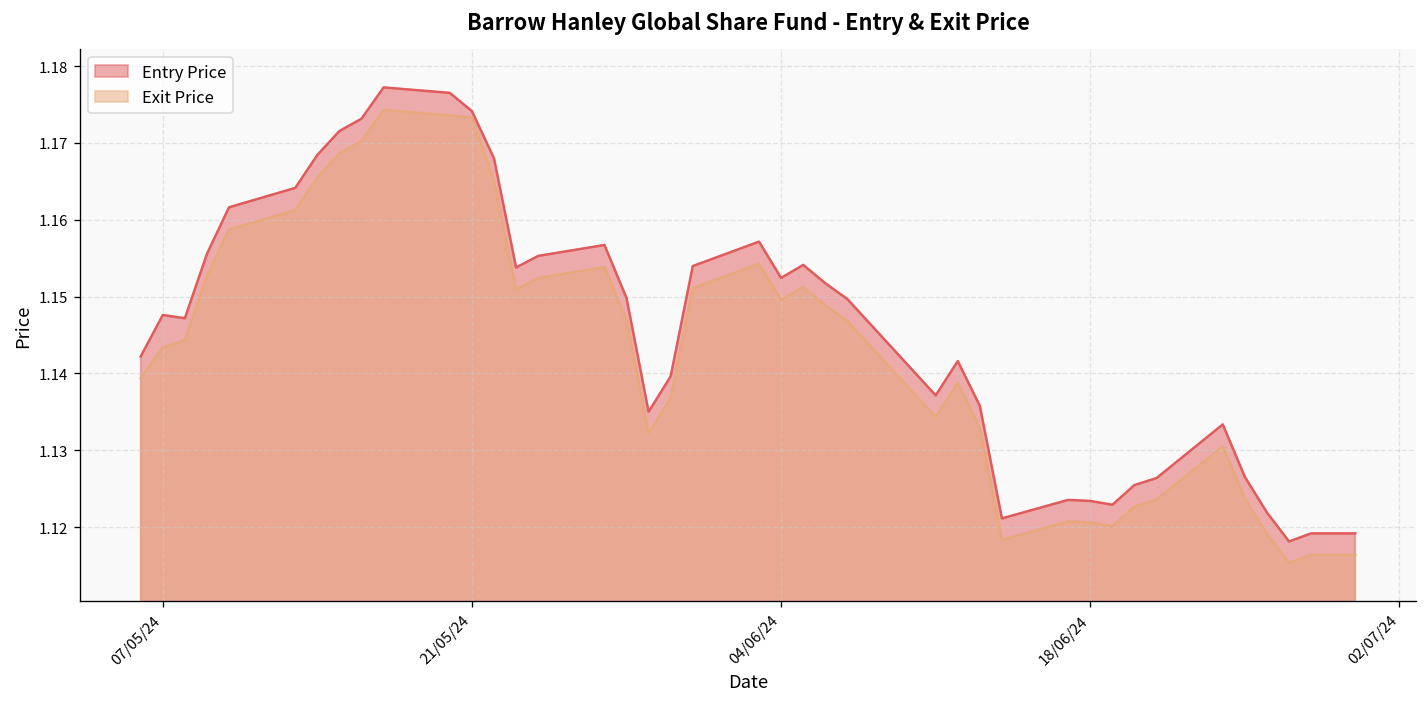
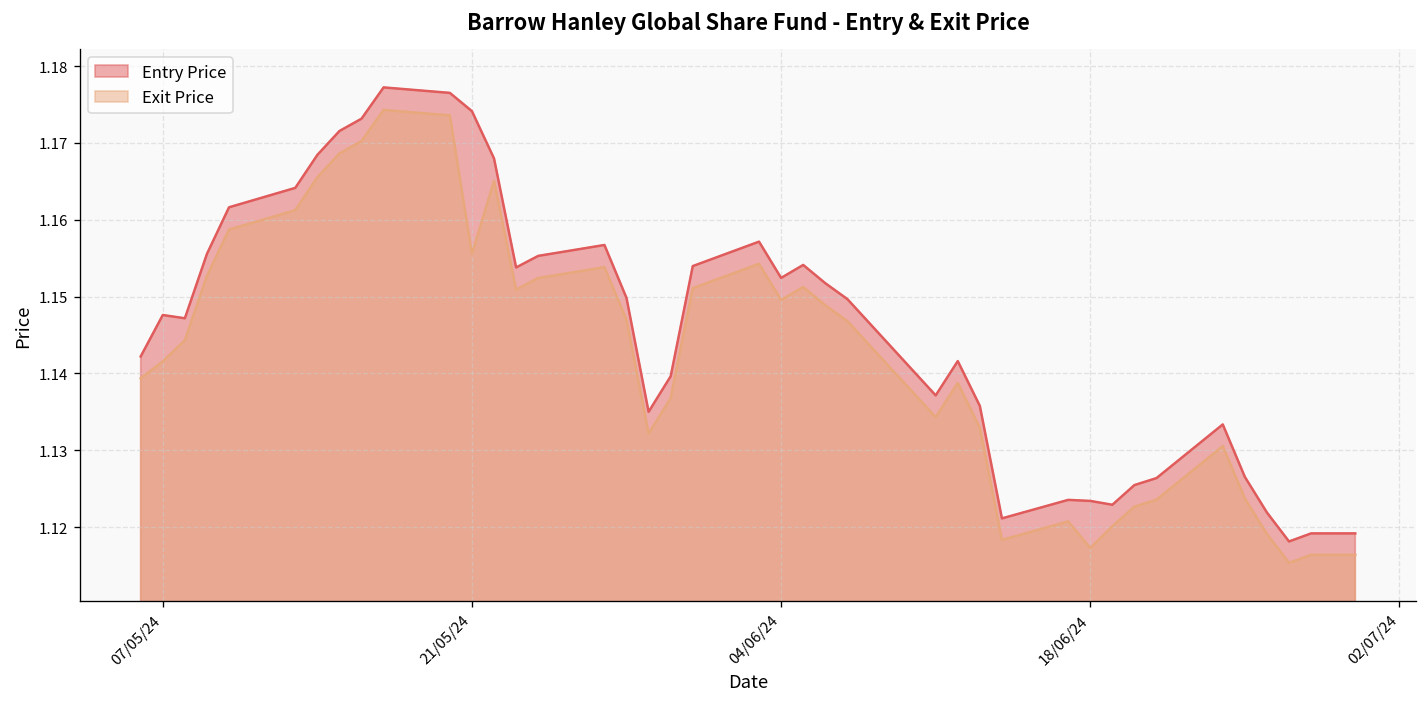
  {
    "Entry Price": {
      "07/05/24": 1.148,
      "21/05/24": 1.174,
      "04/06/24": 1.152,
      "18/06/24": 1.123
    },
    "Exit Price": {
-     "07/05/24": 1.143,
-     "21/05/24": 1.173,
+     "07/05/24": 1.142,
+     "21/05/24": 1.156,
      "04/06/24": 1.150,
-     "18/06/24": 1.121
+     "18/06/24": 1.117
    }
  }
